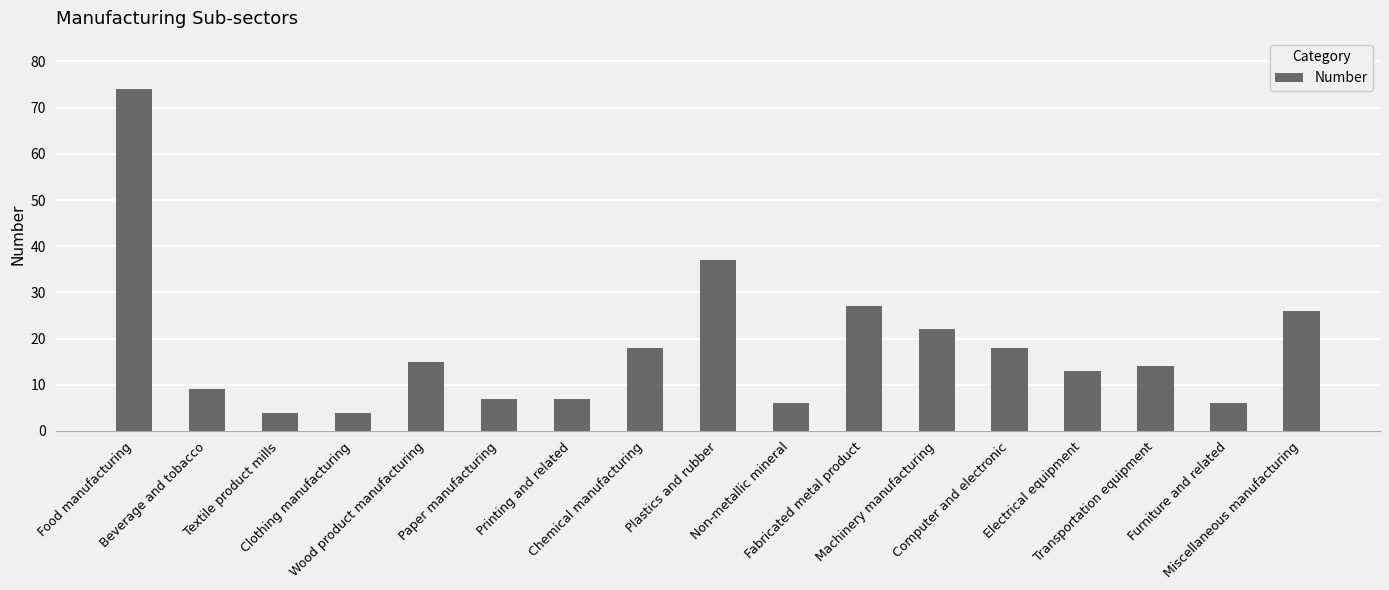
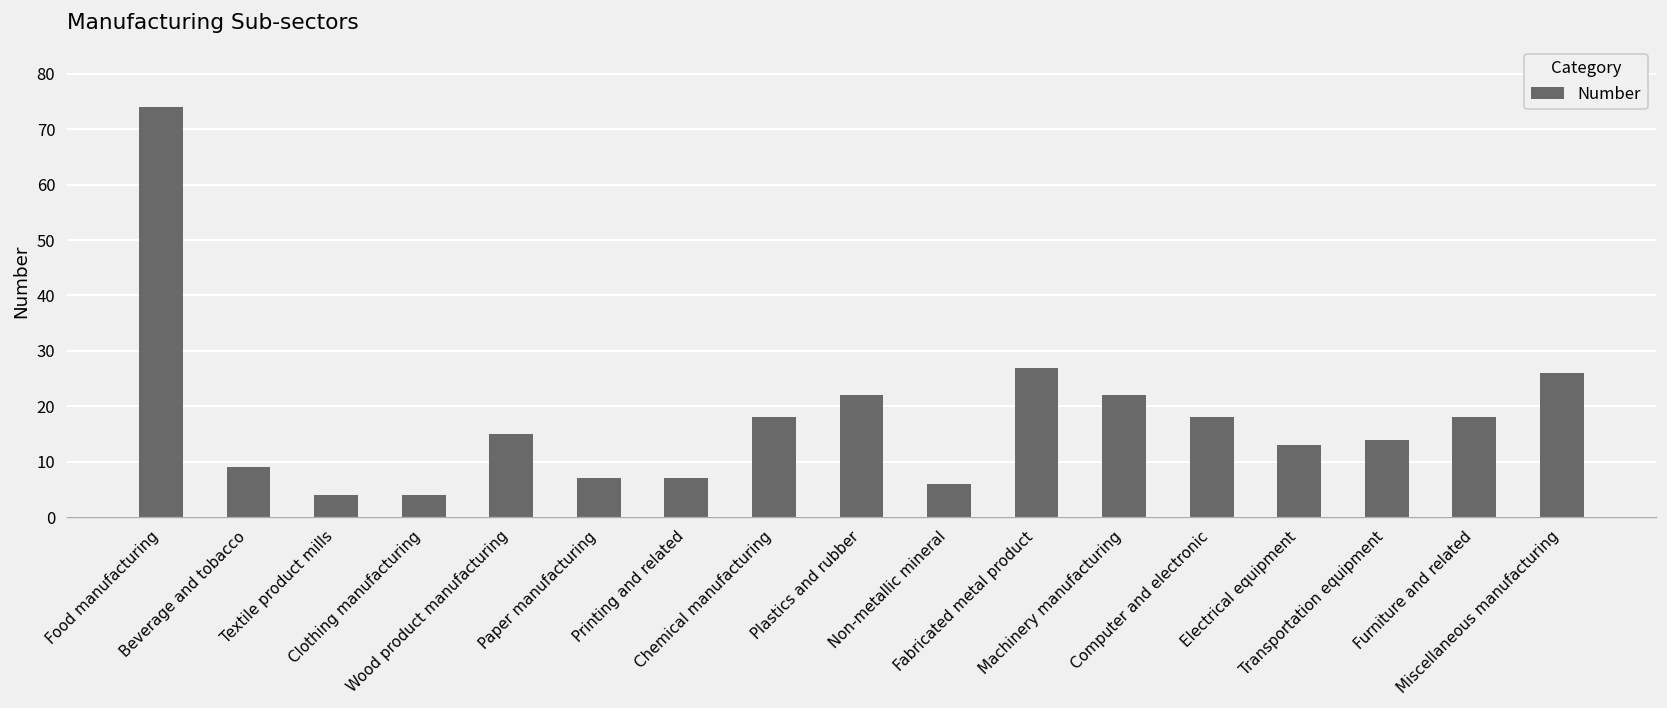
  {
    "Food manufacturing": 74,
    "Beverage and tobacco": 9,
    "Textile product mills": 4,
    "Clothing manufacturing": 4,
    "Wood product manufacturing": 15,
    "Paper manufacturing": 7,
    "Printing and related": 7,
    "Chemical manufacturing": 18,
-   "Plastics and rubber": 37,
+   "Plastics and rubber": 22,
    "Non-metallic mineral": 6,
    "Fabricated metal product": 27,
    "Machinery manufacturing": 22,
    "Computer and electronic": 18,
    "Electrical equipment": 13,
    "Transportation equipment": 14,
-   "Furniture and related": 6,
+   "Furniture and related": 18,
    "Miscellaneous manufacturing": 26
  }
